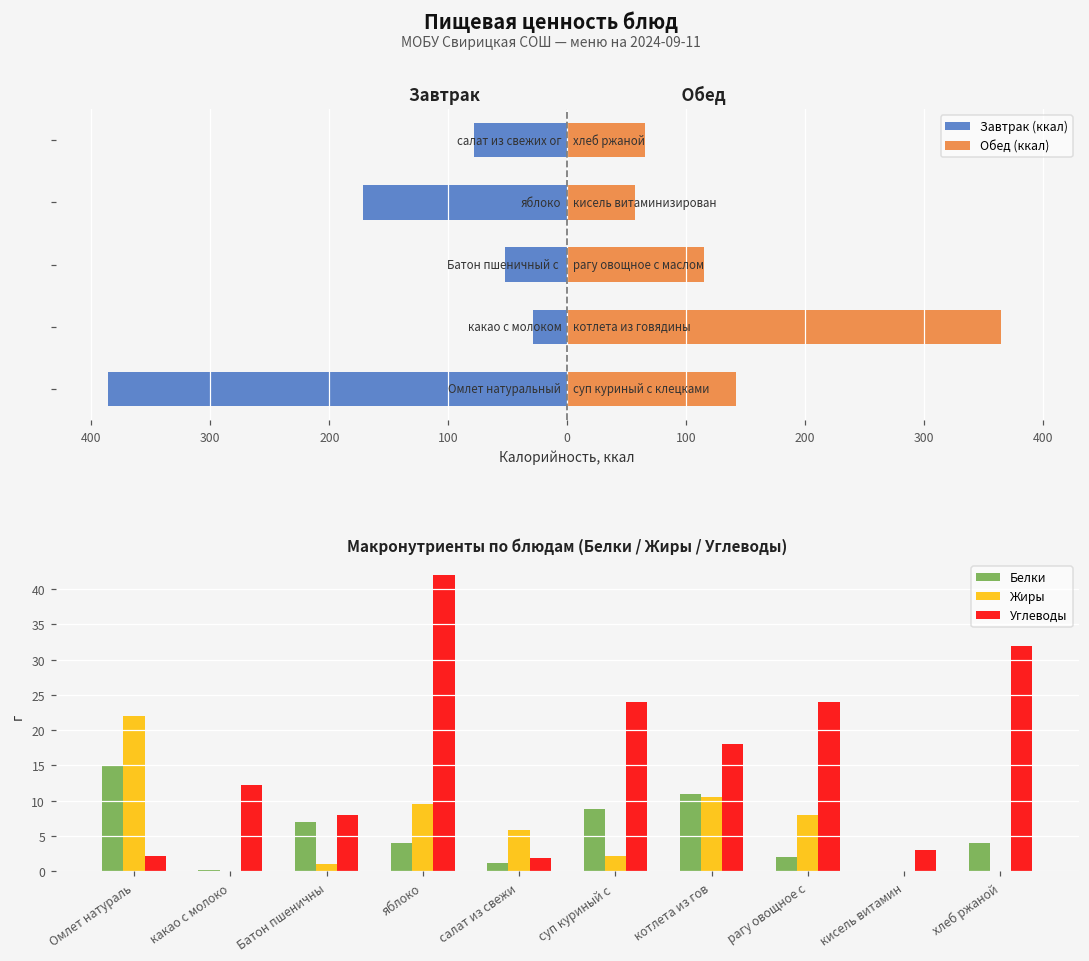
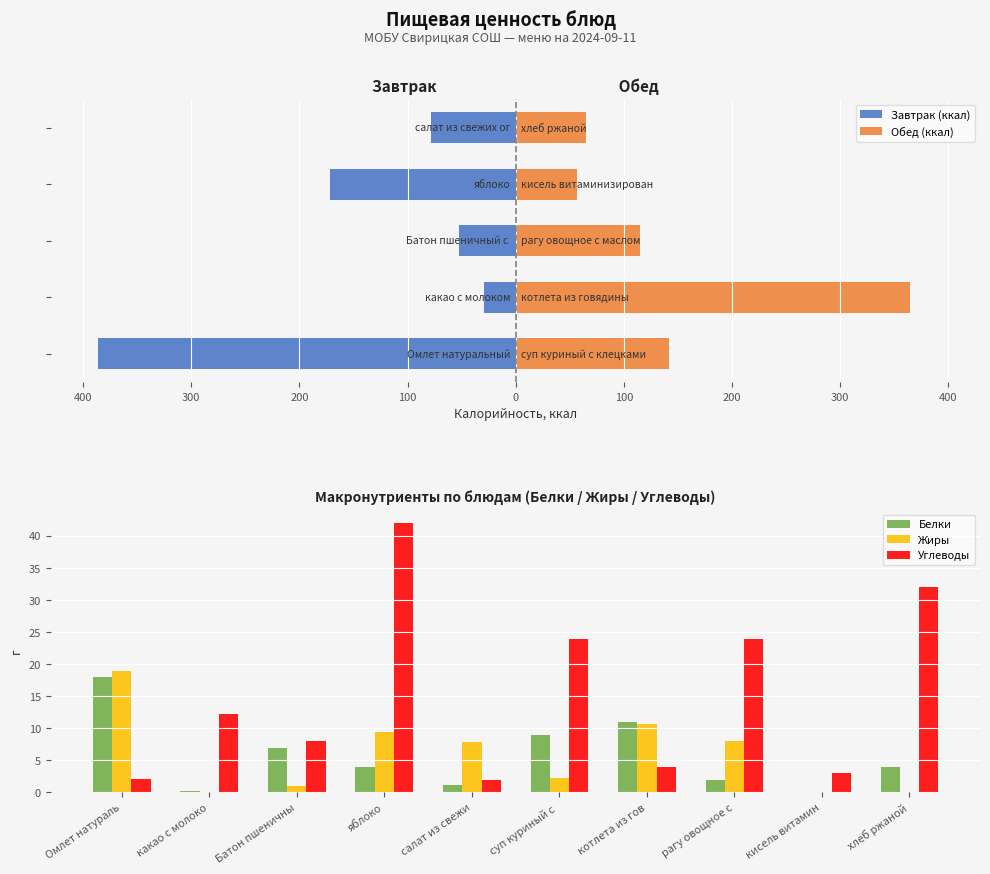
  {
    "Макронутриенты по блюдам (Белки / Жиры / Углеводы)": {
      "Белки": {
-       "Омлет натураль": 15,
+       "Омлет натураль": 18,
        "Батон пшеничны": 7,
        "яблоко": 4,
        "салат из свежи": 1,
        "суп куриный с": 9,
        "котлета из гов": 11,
        "рагу овощное с": 2,
        "хлеб ржаной": 4
      },
      "Жиры": {
-       "Омлет натураль": 22,
+       "Омлет натураль": 19,
        "какао с молоко": 0,
        "Батон пшеничны": 1,
        "яблоко": 10,
-       "салат из свежи": 6,
+       "салат из свежи": 8,
        "суп куриный с": 2,
        "котлета из гов": 11,
        "рагу овощное с": 8,
        "кисель витамин": 0,
        "хлеб ржаной": 0
      },
      "Углеводы": {
        "Омлет натураль": 2,
        "какао с молоко": 12,
        "Батон пшеничны": 8,
        "яблоко": 42,
        "салат из свежи": 2,
        "суп куриный с": 24,
-       "котлета из гов": 18,
+       "котлета из гов": 4,
        "рагу овощное с": 24,
        "кисель витамин": 3,
        "хлеб ржаной": 32
      }
    }
  }
